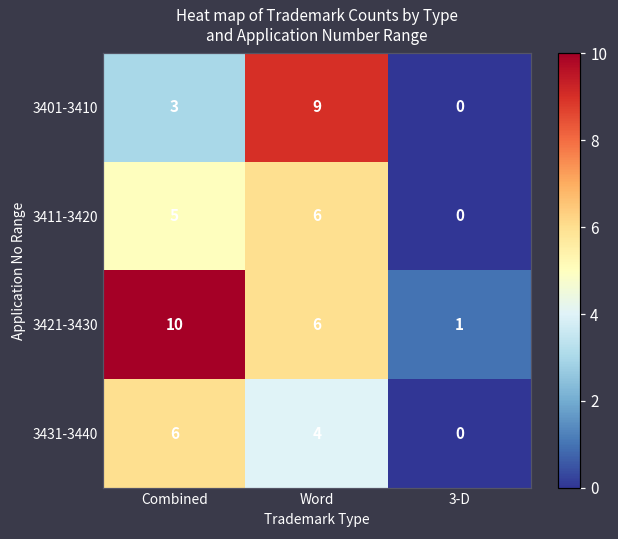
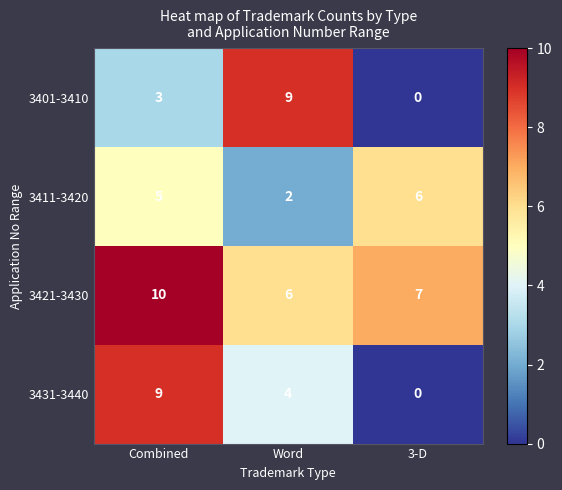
  {
    "3401-3410": {
      "Combined": 3,
      "Word": 9,
      "3-D": 0
    },
    "3411-3420": {
      "Combined": 5,
-     "Word": 6,
-     "3-D": 0
+     "Word": 2,
+     "3-D": 6
    },
    "3421-3430": {
      "Combined": 10,
      "Word": 6,
-     "3-D": 1
+     "3-D": 7
    },
    "3431-3440": {
-     "Combined": 6,
+     "Combined": 9,
      "3-D": 0
    }
  }
